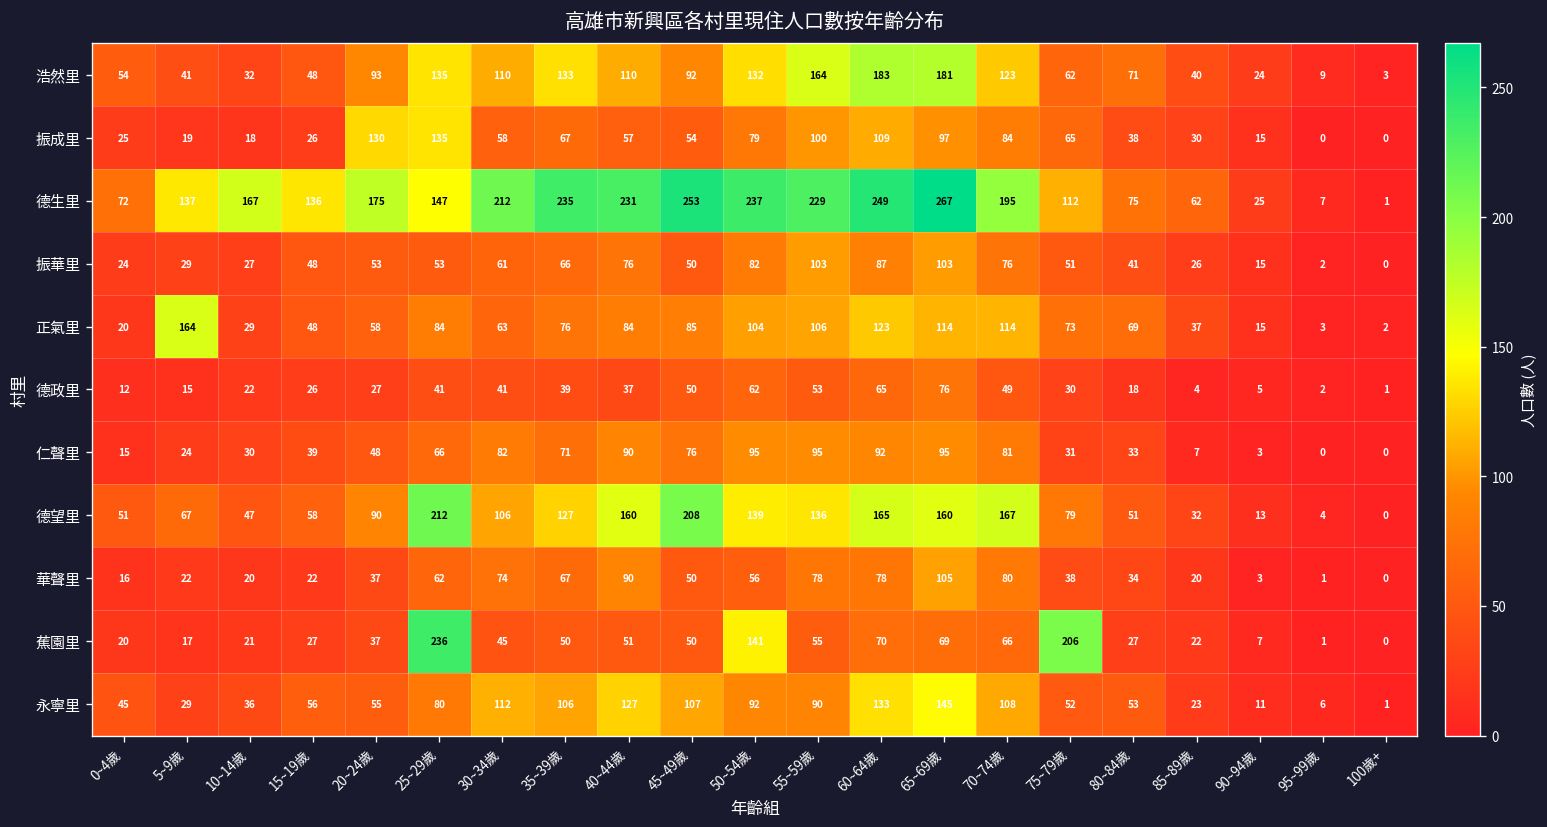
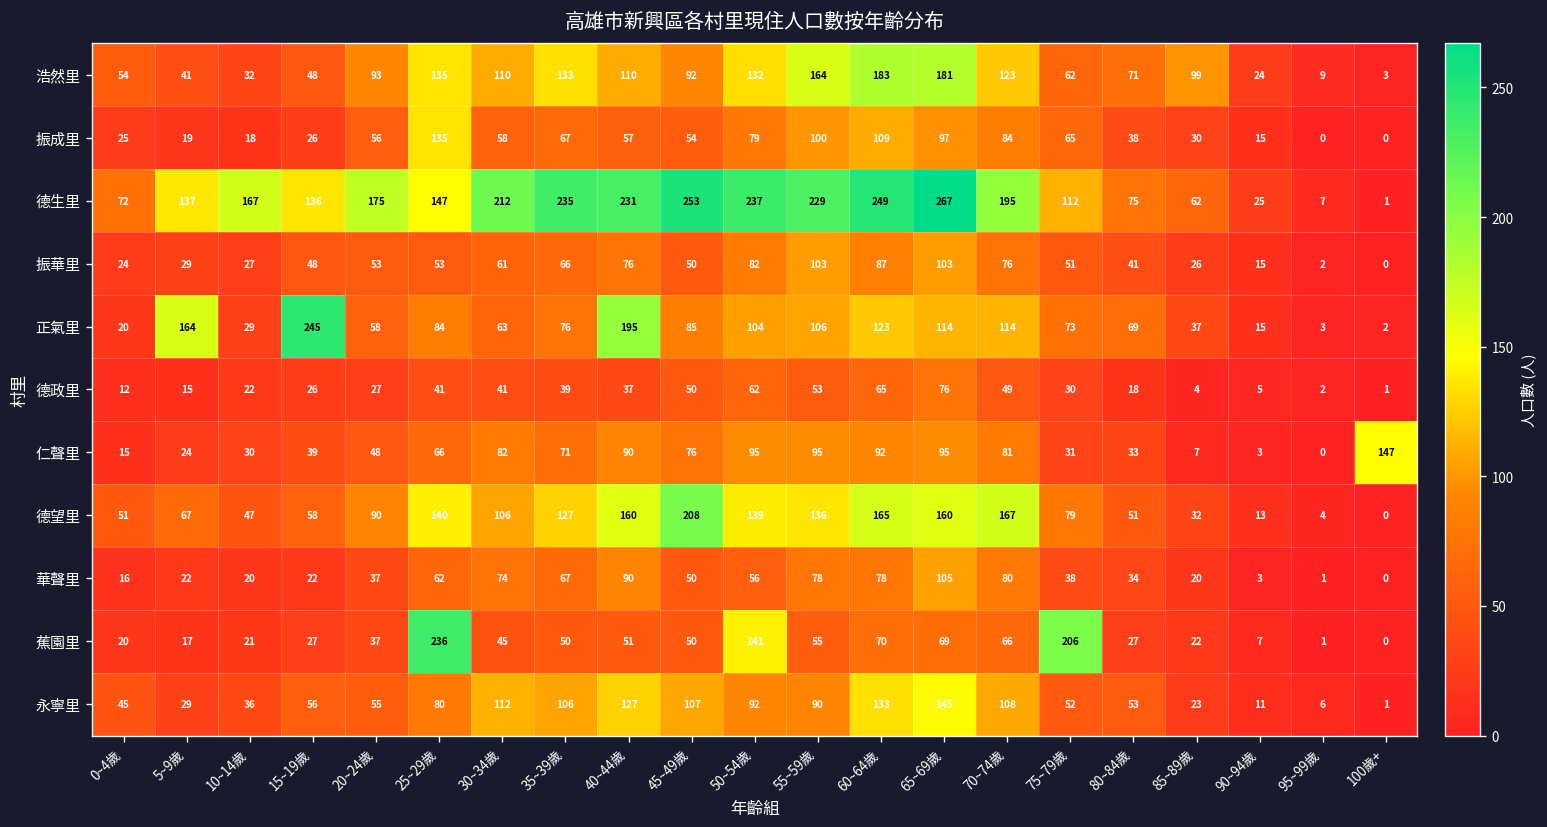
  {
    "浩然里": {
      "0~4歲": 54,
      "5~9歲": 41,
      "10~14歲": 32,
      "15~19歲": 48,
      "20~24歲": 93,
      "25~29歲": 135,
      "30~34歲": 110,
      "35~39歲": 133,
      "40~44歲": 110,
      "45~49歲": 92,
      "50~54歲": 132,
      "55~59歲": 164,
      "60~64歲": 183,
      "65~69歲": 181,
      "70~74歲": 123,
      "75~79歲": 62,
      "80~84歲": 71,
-     "85~89歲": 40,
+     "85~89歲": 99,
      "90~94歲": 24,
      "95~99歲": 9,
      "100歲+": 3
    },
    "振成里": {
      "0~4歲": 25,
      "5~9歲": 19,
      "10~14歲": 18,
      "15~19歲": 26,
-     "20~24歲": 130,
+     "20~24歲": 56,
      "25~29歲": 135,
      "30~34歲": 58,
      "35~39歲": 67,
      "40~44歲": 57,
      "45~49歲": 54,
      "50~54歲": 79,
      "55~59歲": 100,
      "60~64歲": 109,
      "65~69歲": 97,
      "70~74歲": 84,
      "75~79歲": 65,
      "80~84歲": 38,
      "85~89歲": 30,
      "90~94歲": 15,
      "95~99歲": 0,
      "100歲+": 0
    },
    "正氣里": {
      "0~4歲": 20,
      "5~9歲": 164,
      "10~14歲": 29,
-     "15~19歲": 48,
+     "15~19歲": 245,
      "20~24歲": 58,
      "25~29歲": 84,
      "30~34歲": 63,
      "35~39歲": 76,
-     "40~44歲": 84,
+     "40~44歲": 195,
      "45~49歲": 85,
      "50~54歲": 104,
      "55~59歲": 106,
      "60~64歲": 123,
      "65~69歲": 114,
      "70~74歲": 114,
      "75~79歲": 73,
      "80~84歲": 69,
      "85~89歲": 37,
      "90~94歲": 15,
      "95~99歲": 3,
      "100歲+": 2
    },
    "仁聲里": {
      "0~4歲": 15,
      "5~9歲": 24,
      "10~14歲": 30,
      "15~19歲": 39,
      "20~24歲": 48,
      "25~29歲": 66,
      "30~34歲": 82,
      "35~39歲": 71,
      "40~44歲": 90,
      "45~49歲": 76,
      "50~54歲": 95,
      "55~59歲": 95,
      "60~64歲": 92,
      "65~69歲": 95,
      "70~74歲": 81,
      "75~79歲": 31,
      "80~84歲": 33,
      "85~89歲": 7,
      "90~94歲": 3,
      "95~99歲": 0,
-     "100歲+": 0
+     "100歲+": 147
    },
    "德望里": {
      "0~4歲": 51,
      "5~9歲": 67,
      "10~14歲": 47,
      "15~19歲": 58,
      "20~24歲": 90,
-     "25~29歲": 212,
+     "25~29歲": 140,
      "30~34歲": 106,
      "35~39歲": 127,
      "40~44歲": 160,
      "45~49歲": 208,
      "50~54歲": 139,
      "55~59歲": 136,
      "60~64歲": 165,
      "65~69歲": 160,
      "70~74歲": 167,
      "75~79歲": 79,
      "80~84歲": 51,
      "85~89歲": 32,
      "90~94歲": 13,
      "95~99歲": 4,
      "100歲+": 0
    }
  }
